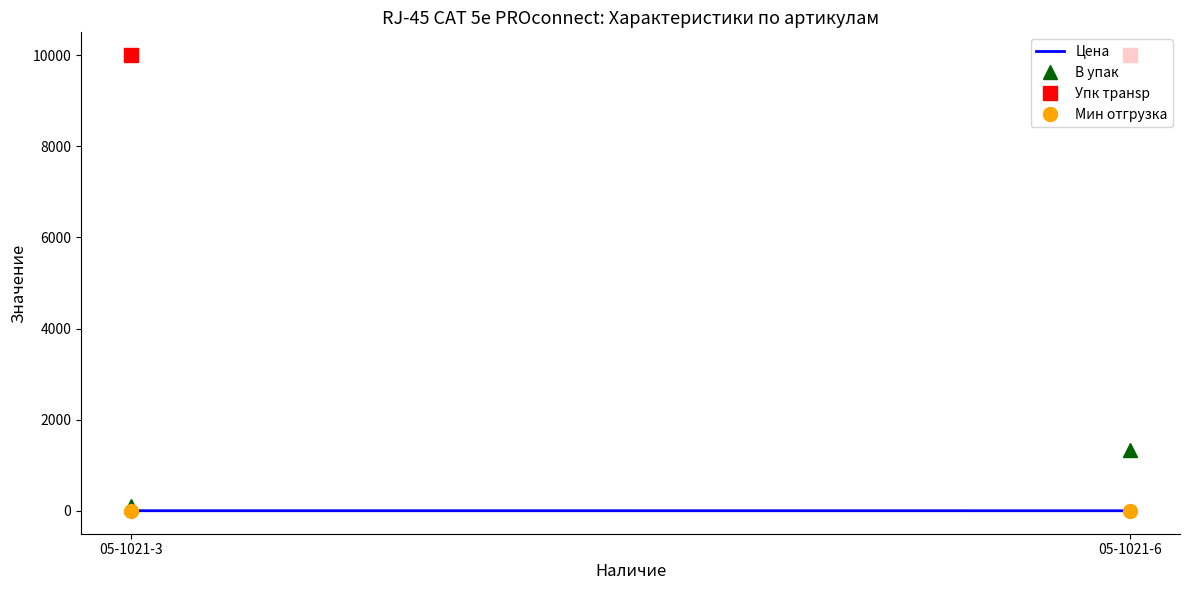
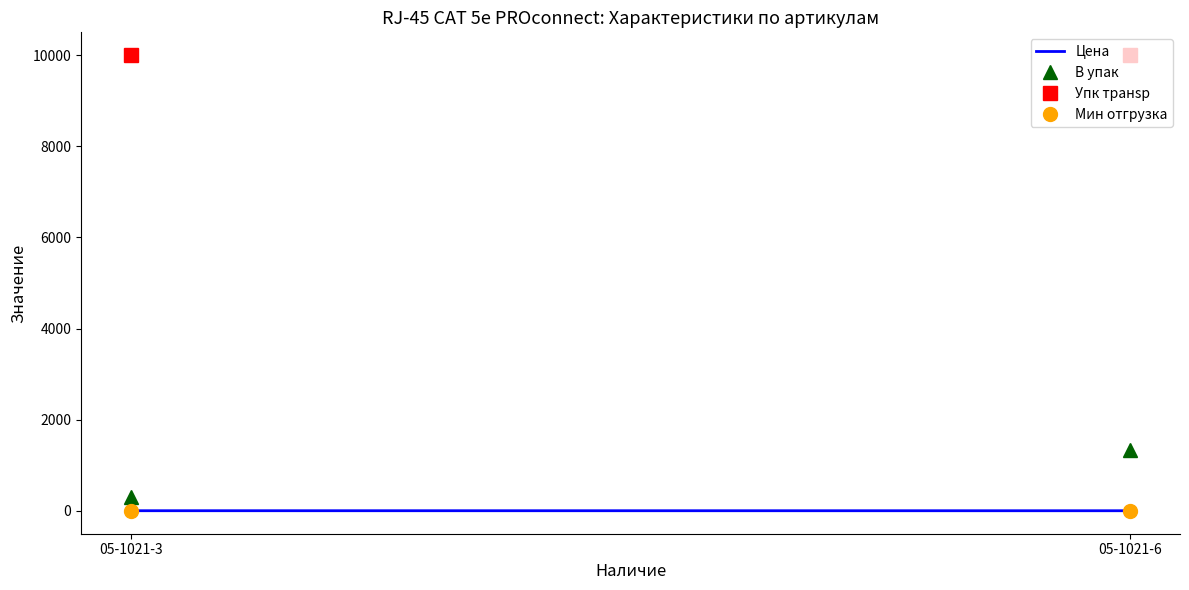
  {
    "Мин отгрузка": {
      "05-1021-3": 0,
      "05-1021-6": 0
    },
    "В упак": {
-     "05-1021-3": 100,
+     "05-1021-3": 300,
      "05-1021-6": 1300
    },
    "Упк транsp": {
      "05-1021-3": 10000
    }
  }
